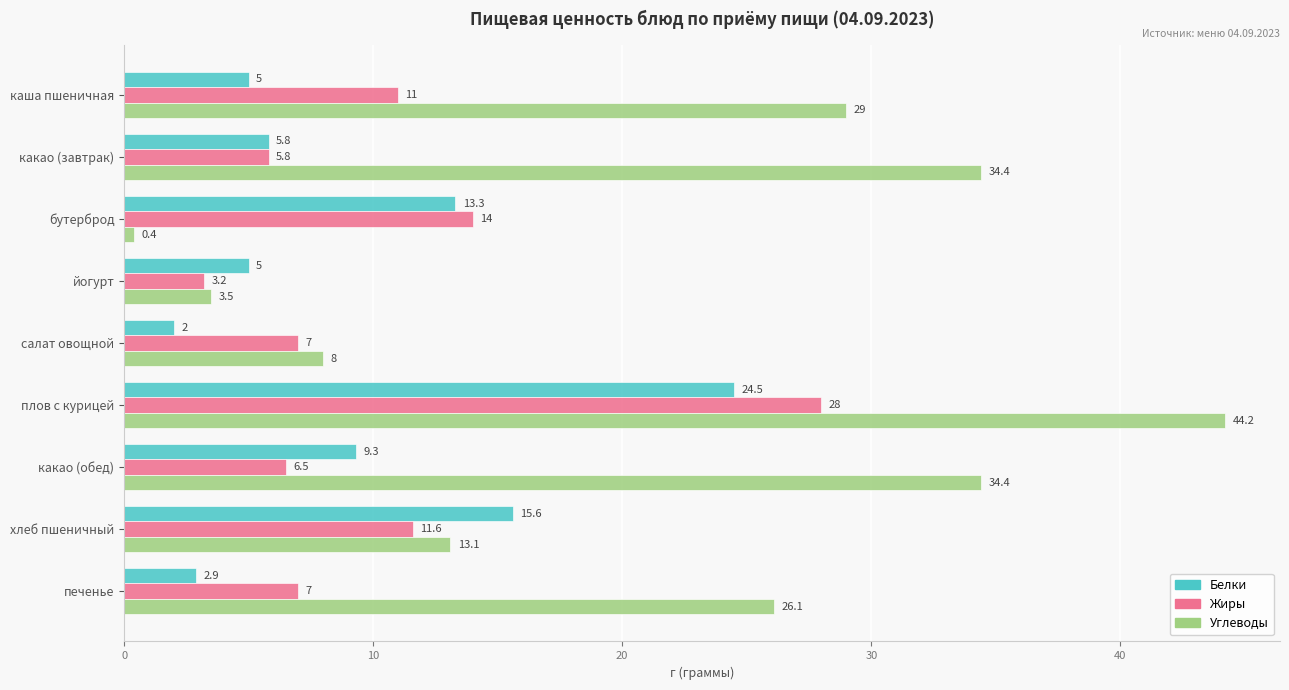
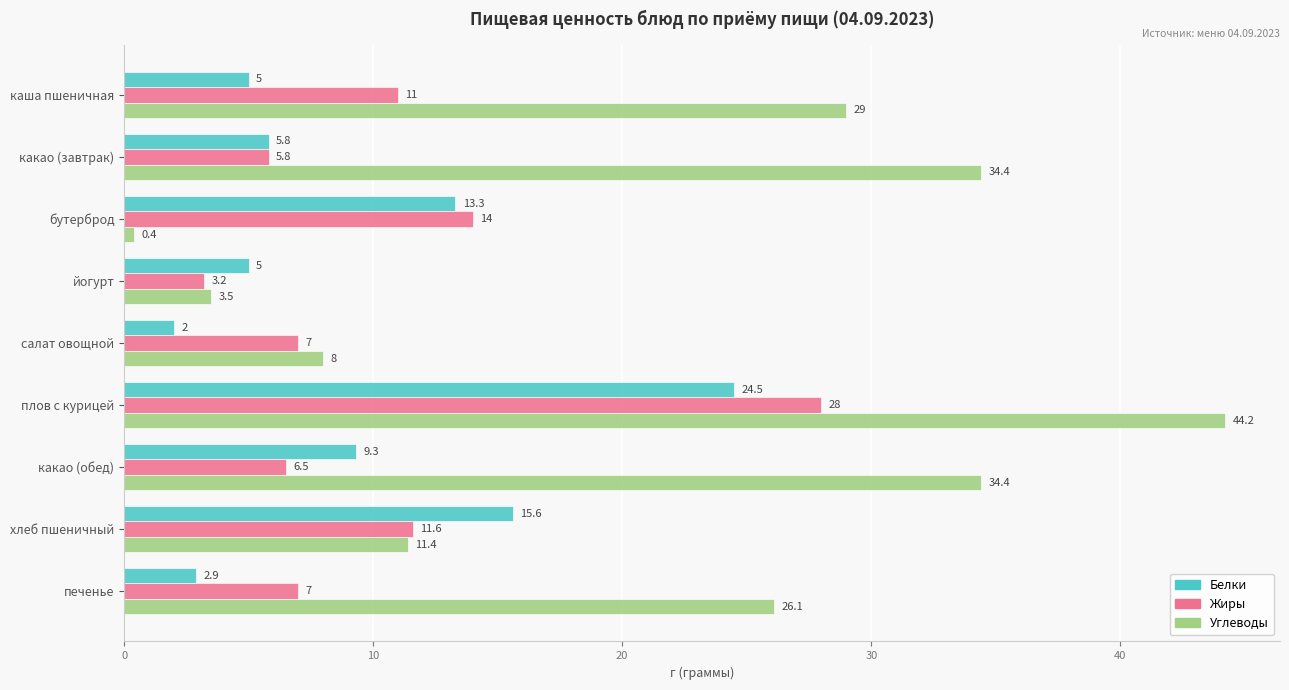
  {
    "Белки": {
      "каша пшеничная": 5,
      "какао (завтрак)": 5.8,
      "бутерброд": 13.3,
      "йогурт": 5,
      "салат овощной": 2,
      "плов с курицей": 24.5,
      "какао (обед)": 9.3,
      "хлеб пшеничный": 15.6,
      "печенье": 2.9
    },
    "Жиры": {
      "каша пшеничная": 11,
      "какао (завтрак)": 5.8,
      "бутерброд": 14,
      "йогурт": 3.2,
      "салат овощной": 7,
      "плов с курицей": 28,
      "какао (обед)": 6.5,
      "хлеб пшеничный": 11.6,
      "печенье": 7
    },
    "Углеводы": {
      "каша пшеничная": 29,
      "какао (завтрак)": 34.4,
      "бутерброд": 0.4,
      "йогурт": 3.5,
      "салат овощной": 8,
      "плов с курицей": 44.2,
      "какао (обед)": 34.4,
-     "хлеб пшеничный": 13.1,
+     "хлеб пшеничный": 11.4,
      "печенье": 26.1
    }
  }
